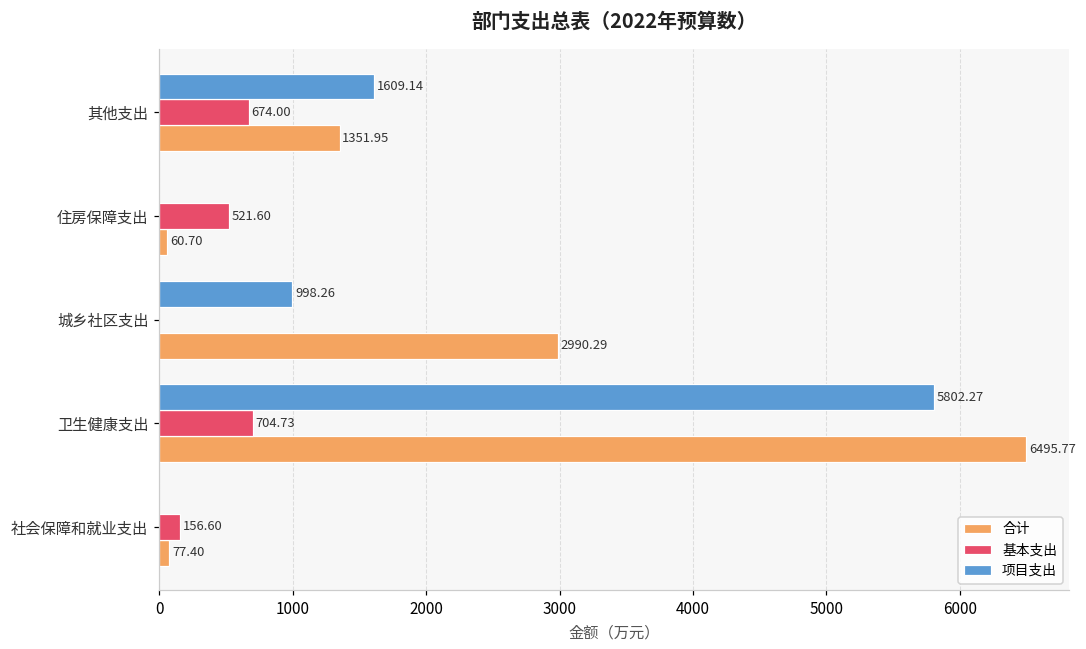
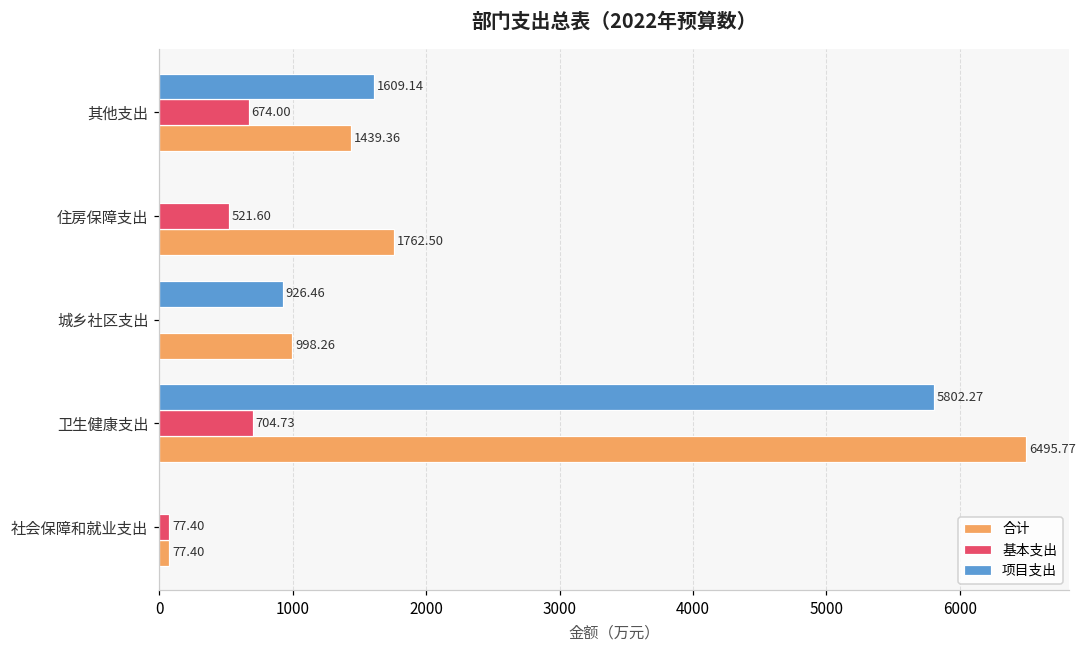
  {
    "合计": {
-     "其他支出": 1351.95,
-     "住房保障支出": 60.70,
-     "城乡社区支出": 2990.29,
+     "其他支出": 1439.36,
+     "住房保障支出": 1762.50,
+     "城乡社区支出": 998.26,
      "卫生健康支出": 6495.77,
      "社会保障和就业支出": 77.40
    },
    "基本支出": {
      "其他支出": 674.00,
      "住房保障支出": 521.60,
      "卫生健康支出": 704.73,
-     "社会保障和就业支出": 156.60
+     "社会保障和就业支出": 77.40
    },
    "项目支出": {
      "其他支出": 1609.14,
-     "城乡社区支出": 998.26,
+     "城乡社区支出": 926.46,
      "卫生健康支出": 5802.27
    }
  }
